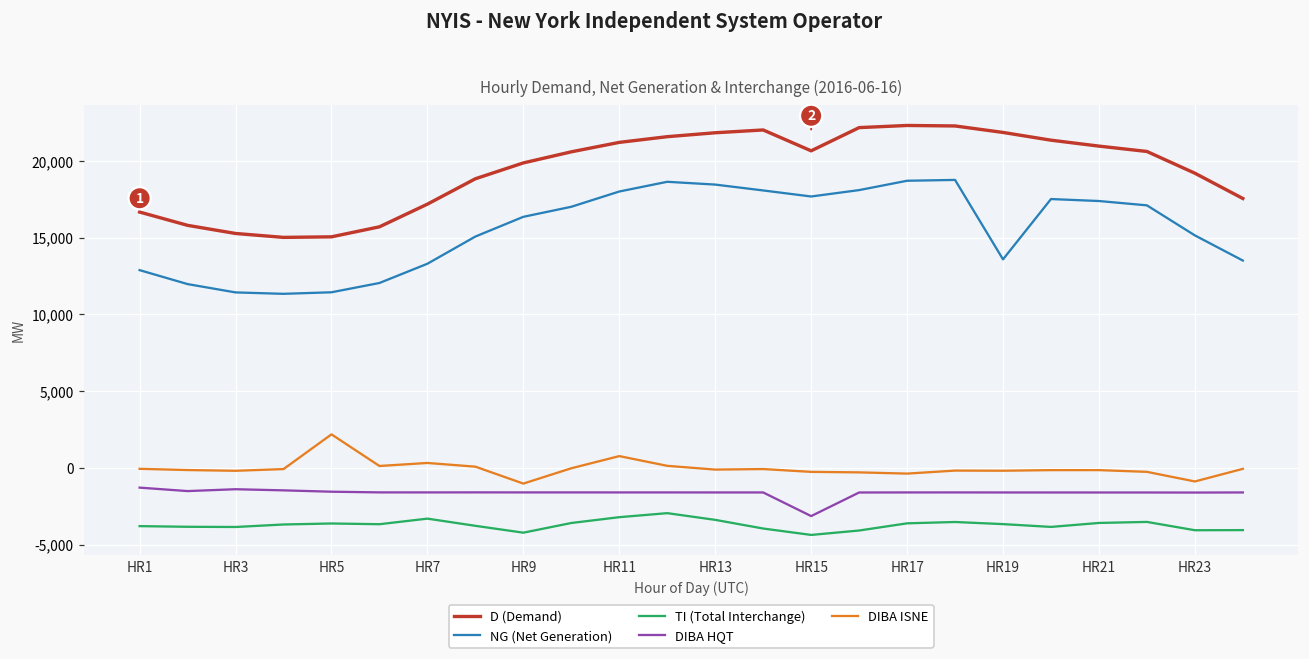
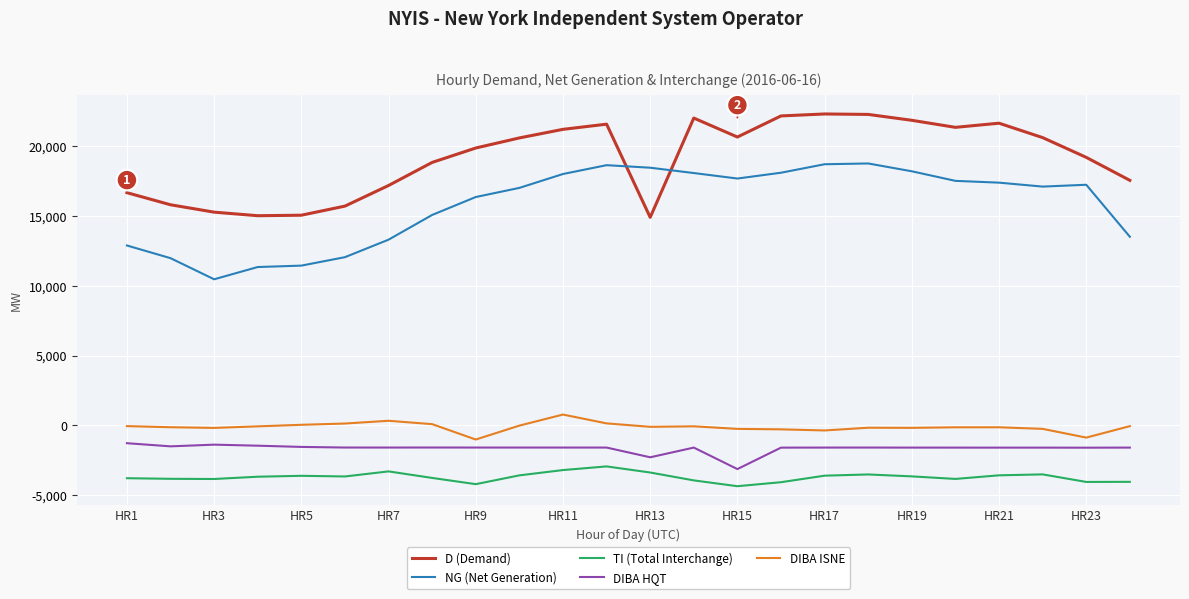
  {
    "D (Demand)": {
      "HR3": "15,300",
      "HR5": "15,100",
      "HR7": "17,200",
      "HR9": "19,900",
      "HR11": "21,200",
-     "HR13": "21,800",
+     "HR13": "14,900",
      "HR17": "22,300",
      "HR19": "21,900",
-     "HR21": "21,000",
+     "HR21": "21,600",
      "HR23": "19,200"
    },
    "NG (Net Generation)": {
      "HR1": "12,900",
-     "HR3": "11,400",
+     "HR3": "10,500",
      "HR5": "11,400",
      "HR7": "13,300",
      "HR9": "16,400",
      "HR11": "18,000",
      "HR13": "18,500",
      "HR15": "17,700",
      "HR17": "18,700",
-     "HR19": "13,600",
+     "HR19": "18,200",
      "HR21": "17,400",
-     "HR23": "15,100"
+     "HR23": "17,200"
    },
    "TI (Total Interchange)": {
      "HR1": "-3,800",
      "HR3": "-3,800",
      "HR5": "-3,600",
      "HR7": "-3,300",
      "HR9": "-4,200",
      "HR11": "-3,200",
      "HR13": "-3,400",
      "HR15": "-4,400",
      "HR17": "-3,600",
      "HR19": "-3,700",
      "HR21": "-3,600",
      "HR23": "-4,000"
    },
    "DIBA HQT": {
      "HR1": "-1,300",
      "HR3": "-1,400",
      "HR5": "-1,500",
      "HR7": "-1,600",
      "HR9": "-1,600",
      "HR11": "-1,600",
-     "HR13": "-1,600",
+     "HR13": "-2,300",
      "HR15": "-3,100",
      "HR17": "-1,600",
      "HR19": "-1,600",
      "HR21": "-1,600",
      "HR23": "-1,600"
    },
    "DIBA ISNE": {
      "HR1": "-100",
      "HR3": "-200",
-     "HR5": "2,200",
+     "HR5": "0",
      "HR7": "300",
      "HR9": "-1,000",
      "HR11": "800",
      "HR13": "-100",
      "HR15": "-200",
      "HR17": "-400",
      "HR19": "-200",
      "HR21": "-100",
      "HR23": "-900"
    }
  }
